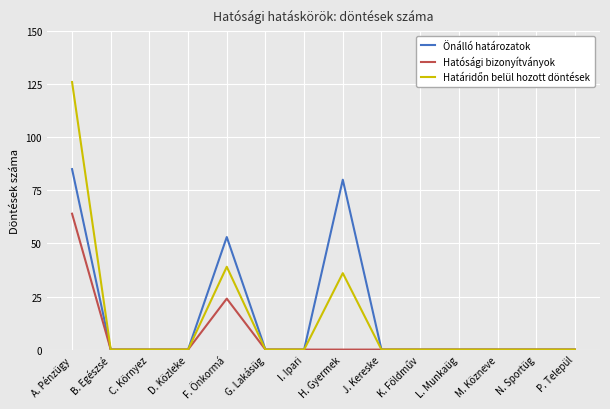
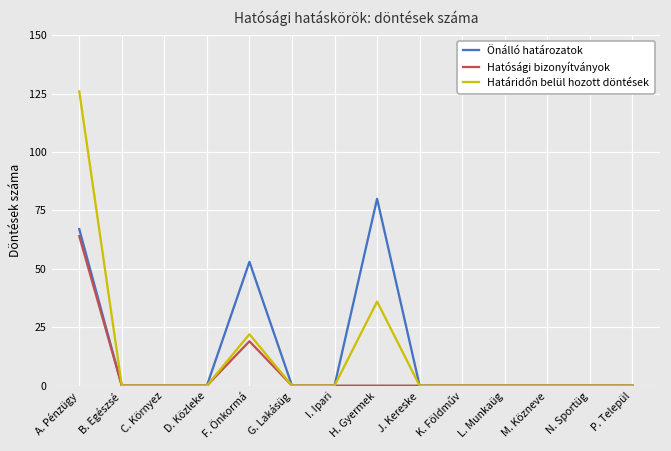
  {
    "Önálló határozatok": {
-     "A. Pénzügy": 85,
+     "A. Pénzügy": 67,
      "F. Önkormá": 53,
      "H. Gyermek": 80
    },
    "Hatósági bizonyítványok": {
      "A. Pénzügy": 64,
-     "F. Önkormá": 24,
+     "F. Önkormá": 19,
      "H. Gyermek": 0
    },
    "Határidőn belül hozott döntések": {
      "A. Pénzügy": 126,
-     "F. Önkormá": 39,
+     "F. Önkormá": 22,
      "H. Gyermek": 36
    }
  }
